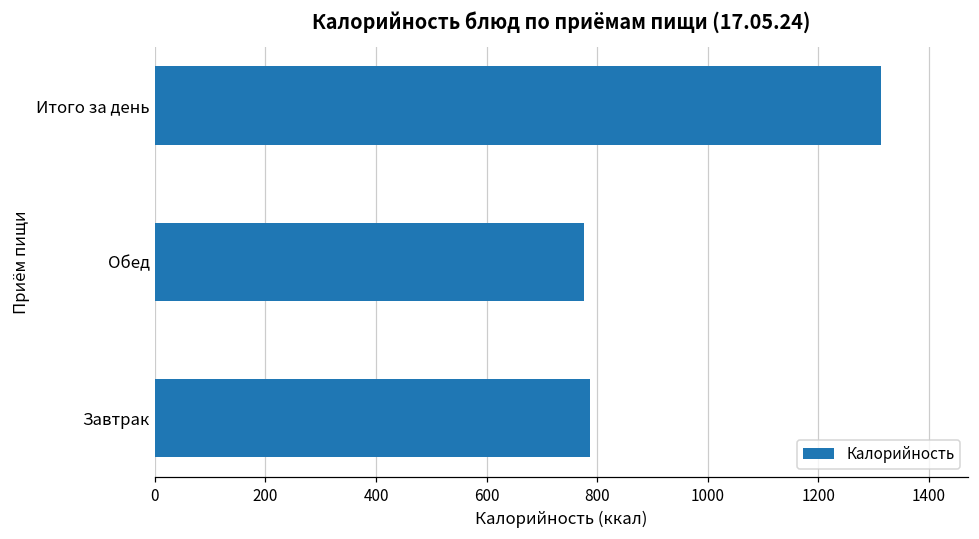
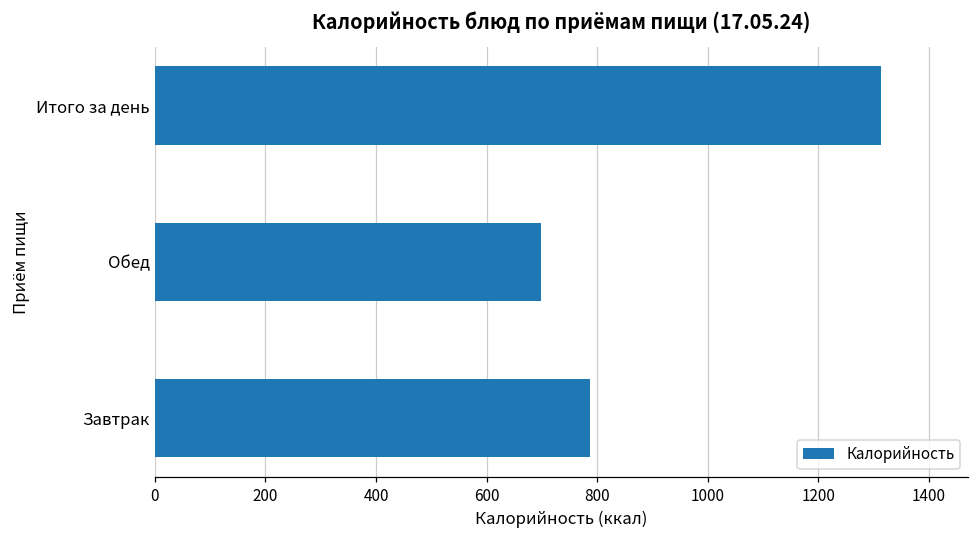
  {
    "Итого за день": 1310,
-   "Обед": 780,
+   "Обед": 700,
    "Завтрак": 790
  }
